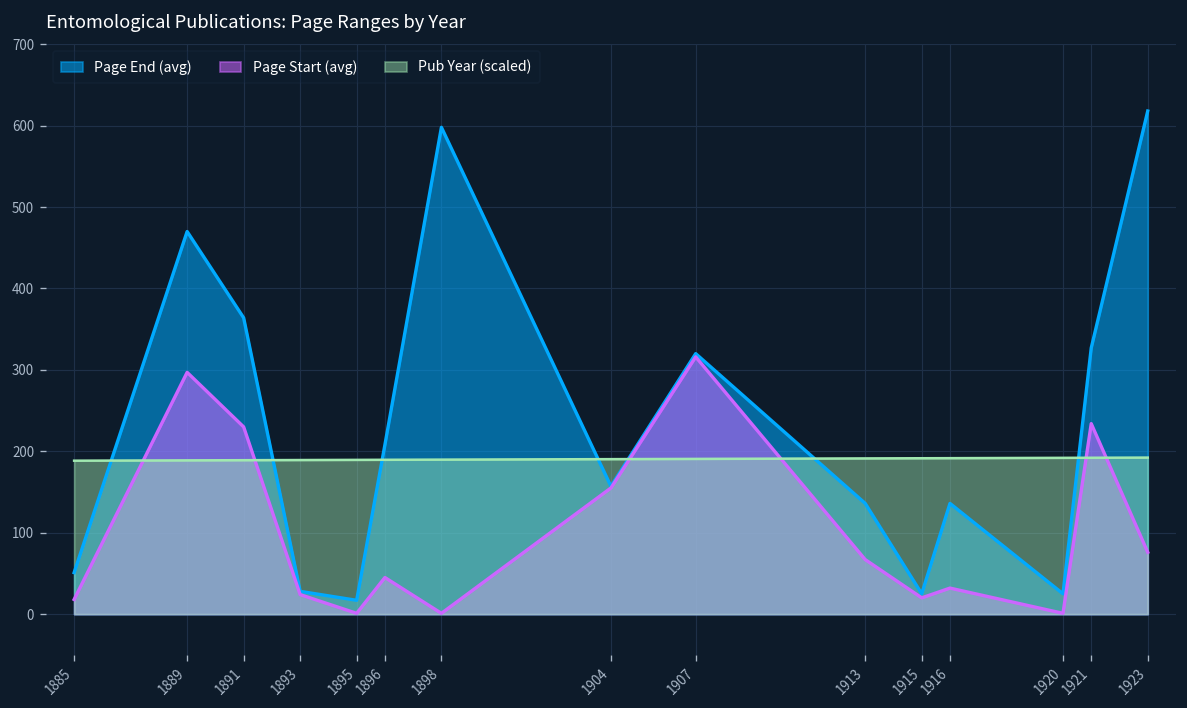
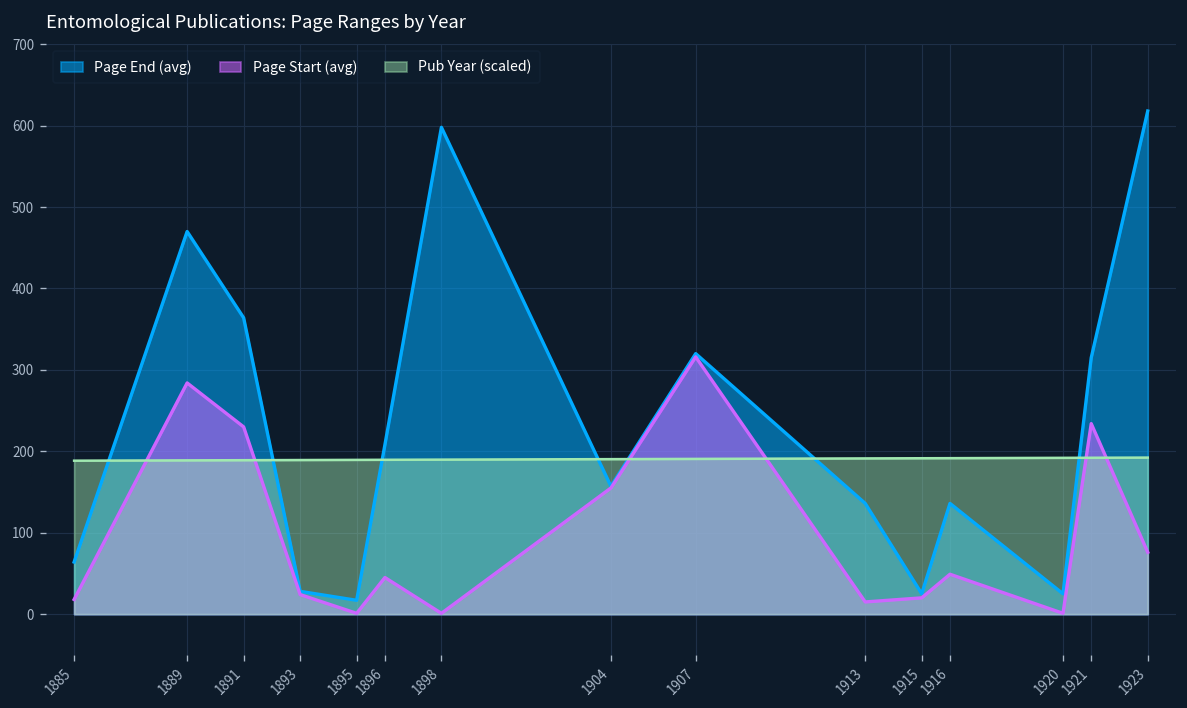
  {
    "Page End (avg)": {
-     "1885": 50,
+     "1885": 60,
      "1889": 470,
      "1891": 360,
      "1893": 30,
      "1895": 20,
      "1896": 210,
      "1898": 600,
      "1907": 320,
      "1913": 140,
      "1915": 30,
      "1916": 140,
      "1920": 30,
-     "1921": 330,
+     "1921": 320,
      "1923": 620
    },
    "Page Start (avg)": {
      "1885": 20,
-     "1889": 300,
+     "1889": 280,
      "1891": 230,
      "1893": 20,
      "1895": 0,
      "1896": 50,
      "1898": 0,
      "1907": 320,
-     "1913": 70,
+     "1913": 20,
      "1915": 20,
-     "1916": 30,
+     "1916": 50,
      "1920": 0,
      "1921": 230,
      "1923": 80
    },
    "Pub Year (scaled)": {
      "1885": 190,
      "1889": 190,
      "1891": 190,
      "1893": 190,
      "1895": 190,
      "1896": 190,
      "1898": 190,
      "1904": 190,
      "1907": 190,
      "1913": 190,
      "1915": 190,
      "1916": 190,
      "1920": 190,
      "1921": 190,
      "1923": 190
    }
  }
